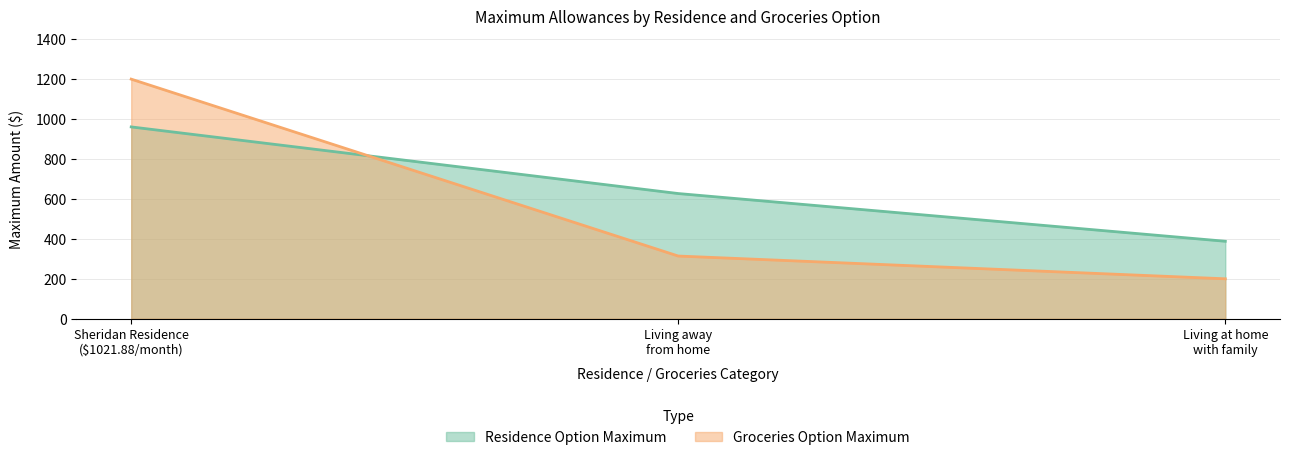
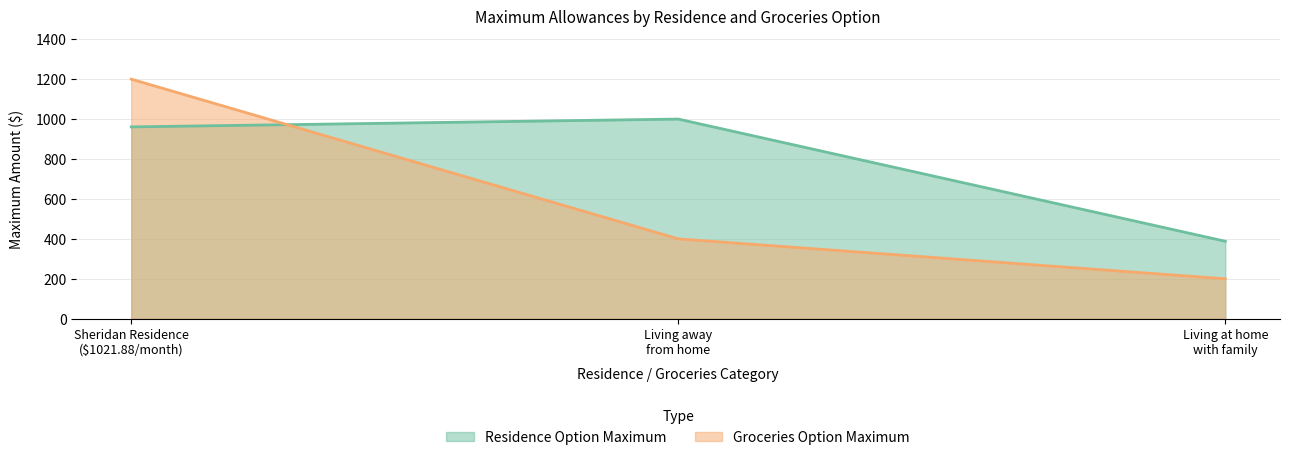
  {
    "Residence Option Maximum": {
      "Sheridan Residence ($1021.88/month)": 960,
-     "Living away from home": 630,
+     "Living away from home": 1000,
      "Living at home with family": 390
    },
    "Groceries Option Maximum": {
      "Sheridan Residence ($1021.88/month)": 1200,
-     "Living away from home": 310,
+     "Living away from home": 400,
      "Living at home with family": 200
    }
  }
